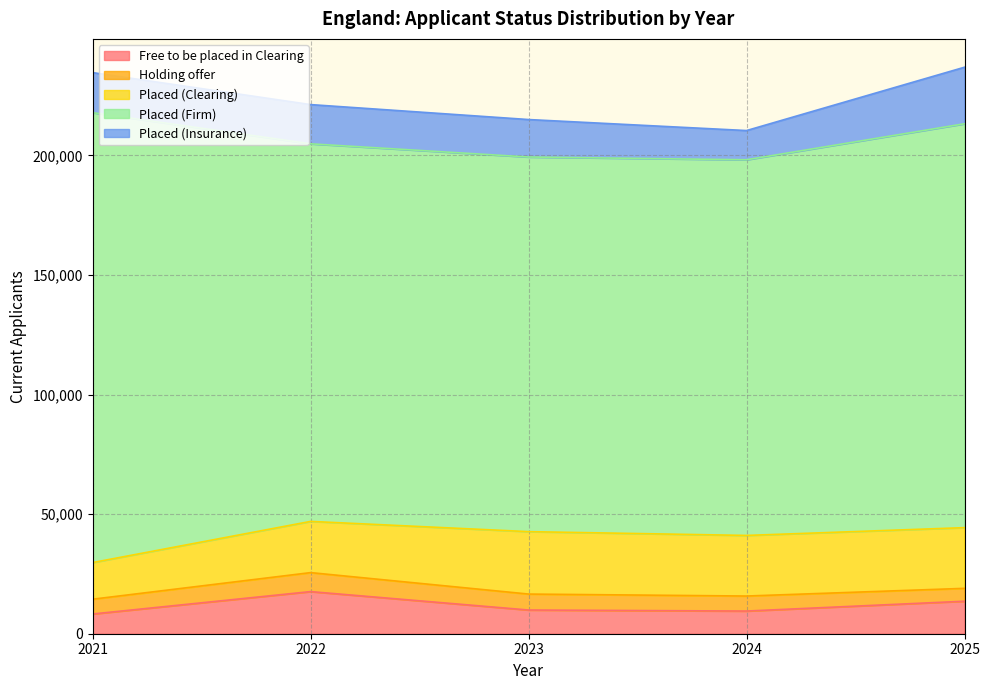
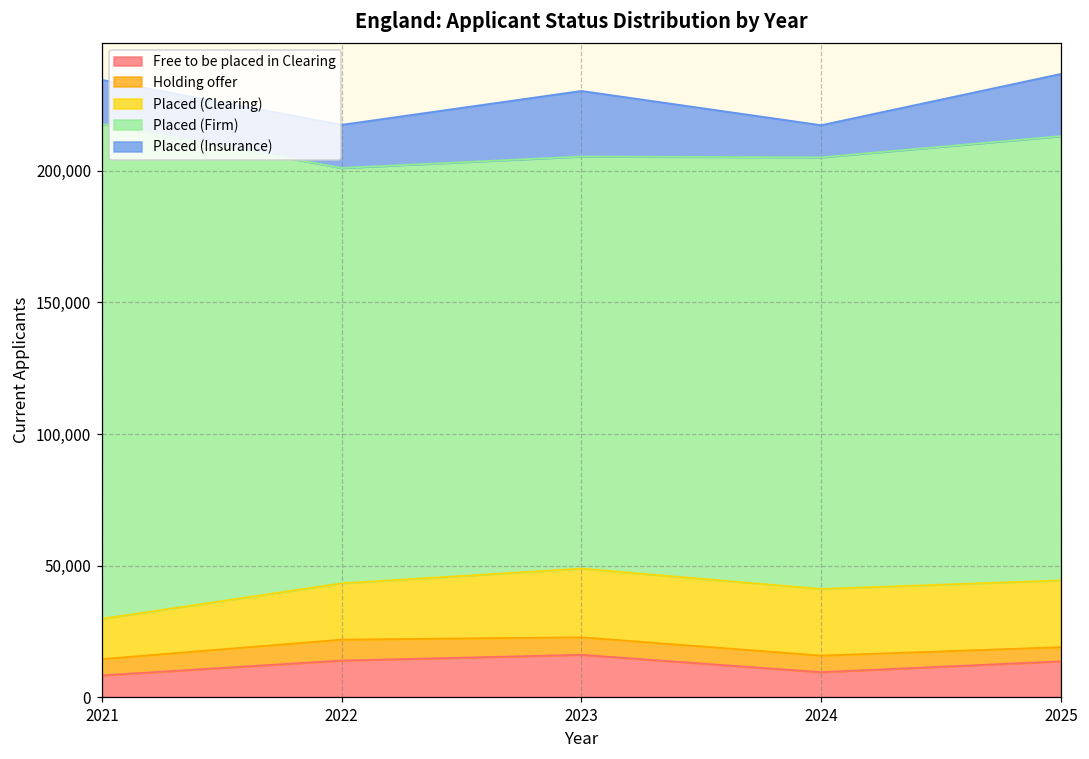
  {
    "Free to be placed in Clearing": {
      "2021": "8,000",
-     "2022": "18,000",
-     "2023": "10,000",
+     "2022": "14,000",
+     "2023": "16,000",
      "2024": "9,000",
      "2025": "14,000"
    },
    "Placed (Firm)": {
      "2021": "188,000",
      "2022": "158,000",
      "2023": "157,000",
-     "2024": "157,000",
+     "2024": "164,000",
      "2025": "169,000"
    },
    "Placed (Insurance)": {
      "2021": "17,000",
      "2022": "16,000",
-     "2023": "16,000",
+     "2023": "25,000",
      "2024": "12,000",
      "2025": "24,000"
    }
  }
